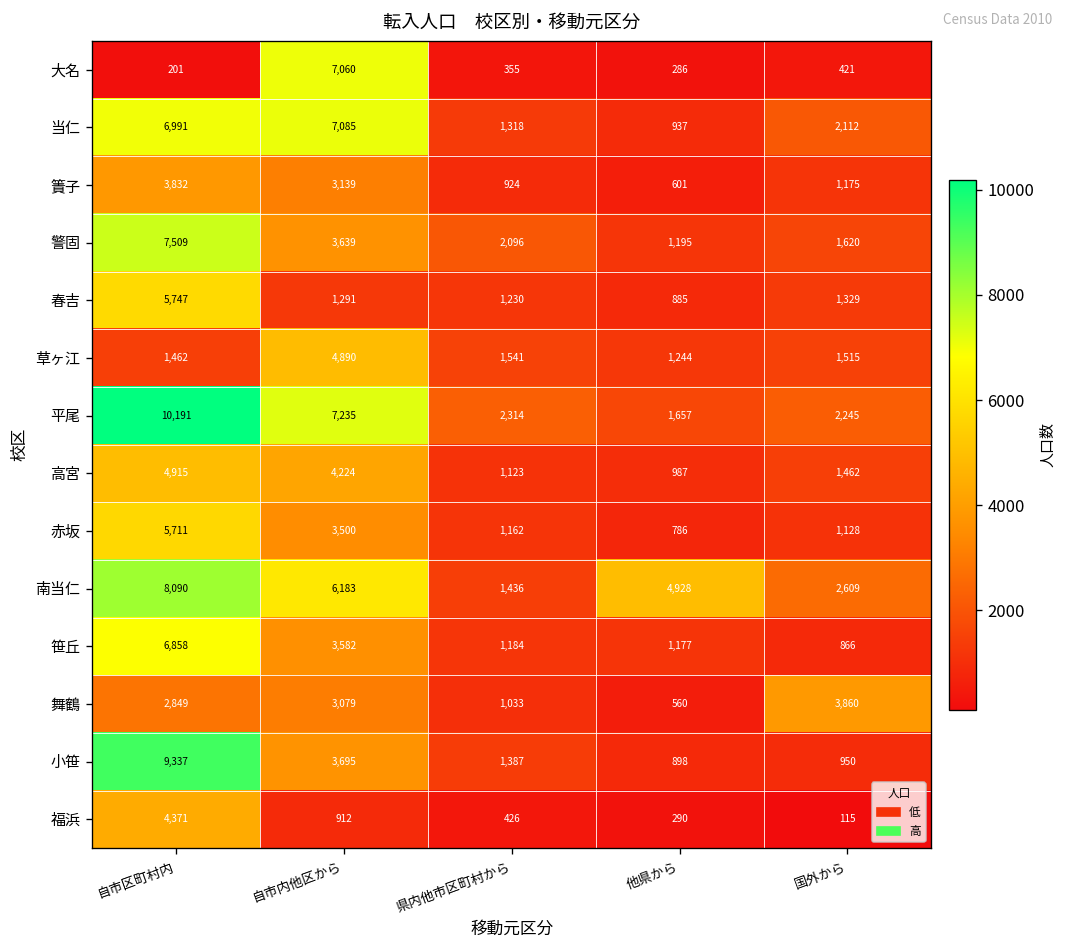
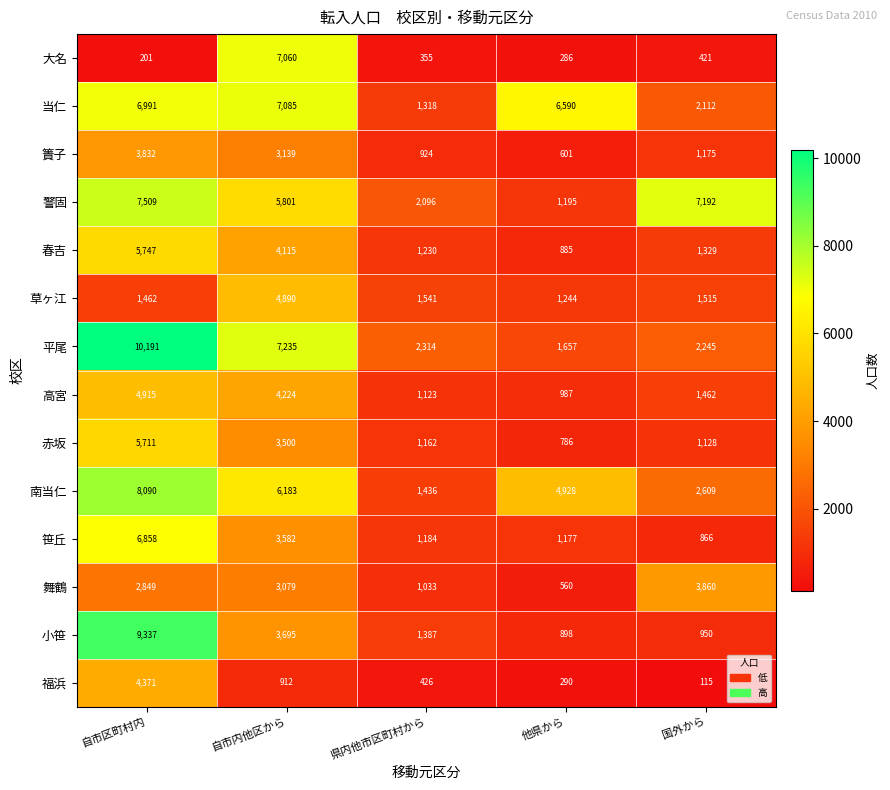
  {
    "大名": {
      "自市区町村内": "201",
      "自市内他区から": "7,060",
      "県内他市区町村から": "355",
      "他県から": "286",
      "国外から": "421"
    },
    "当仁": {
      "自市区町村内": "6,991",
      "自市内他区から": "7,085",
      "県内他市区町村から": "1,318",
-     "他県から": "937",
+     "他県から": "6,590",
      "国外から": "2,112"
    },
    "簀子": {
      "自市区町村内": "3,832",
      "自市内他区から": "3,139",
      "県内他市区町村から": "924",
      "他県から": "601",
      "国外から": "1,175"
    },
    "警固": {
      "自市区町村内": "7,509",
-     "自市内他区から": "3,639",
+     "自市内他区から": "5,801",
      "県内他市区町村から": "2,096",
      "他県から": "1,195",
-     "国外から": "1,620"
+     "国外から": "7,192"
    },
    "春吉": {
      "自市区町村内": "5,747",
-     "自市内他区から": "1,291",
+     "自市内他区から": "4,115",
      "県内他市区町村から": "1,230",
      "他県から": "885",
      "国外から": "1,329"
    },
    "草ヶ江": {
      "自市区町村内": "1,462",
      "自市内他区から": "4,890",
      "県内他市区町村から": "1,541",
      "他県から": "1,244",
      "国外から": "1,515"
    },
    "平尾": {
      "自市区町村内": "10,191",
      "自市内他区から": "7,235",
      "県内他市区町村から": "2,314",
      "他県から": "1,657",
      "国外から": "2,245"
    },
    "高宮": {
      "自市区町村内": "4,915",
      "自市内他区から": "4,224",
      "県内他市区町村から": "1,123",
      "他県から": "987",
      "国外から": "1,462"
    },
    "赤坂": {
      "自市区町村内": "5,711",
      "自市内他区から": "3,500",
      "県内他市区町村から": "1,162",
      "他県から": "786",
      "国外から": "1,128"
    },
    "南当仁": {
      "自市区町村内": "8,090",
      "自市内他区から": "6,183",
      "県内他市区町村から": "1,436",
      "他県から": "4,928",
      "国外から": "2,609"
    },
    "笹丘": {
      "自市区町村内": "6,858",
      "自市内他区から": "3,582",
      "県内他市区町村から": "1,184",
      "他県から": "1,177",
      "国外から": "866"
    },
    "舞鶴": {
      "自市区町村内": "2,849",
      "自市内他区から": "3,079",
      "県内他市区町村から": "1,033",
      "他県から": "560",
      "国外から": "3,860"
    },
    "小笹": {
      "自市区町村内": "9,337",
      "自市内他区から": "3,695",
      "県内他市区町村から": "1,387",
      "他県から": "898",
      "国外から": "950"
    },
    "福浜": {
      "自市区町村内": "4,371",
      "自市内他区から": "912",
      "県内他市区町村から": "426",
      "他県から": "290",
      "国外から": "115"
    }
  }
